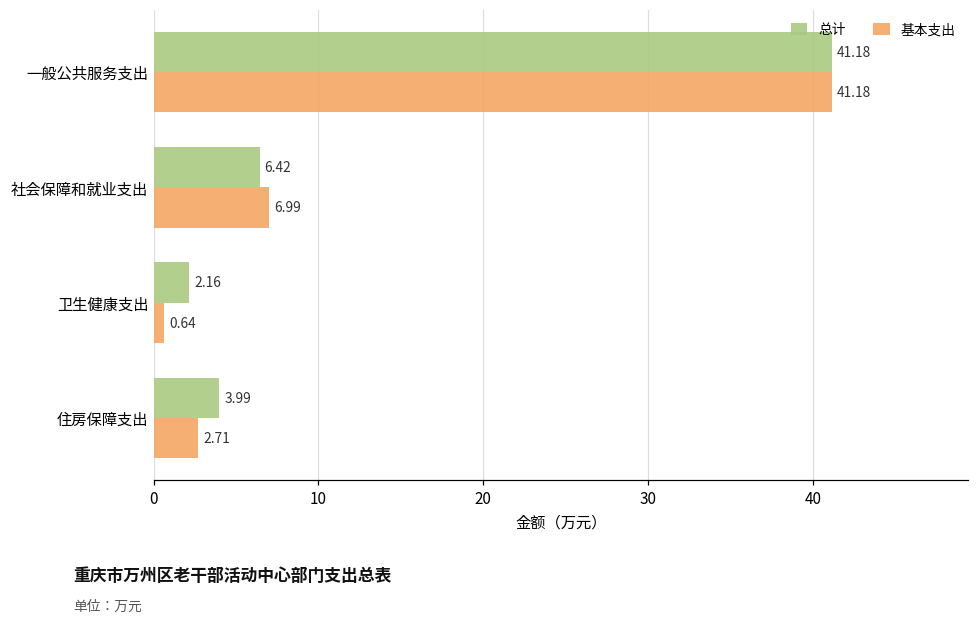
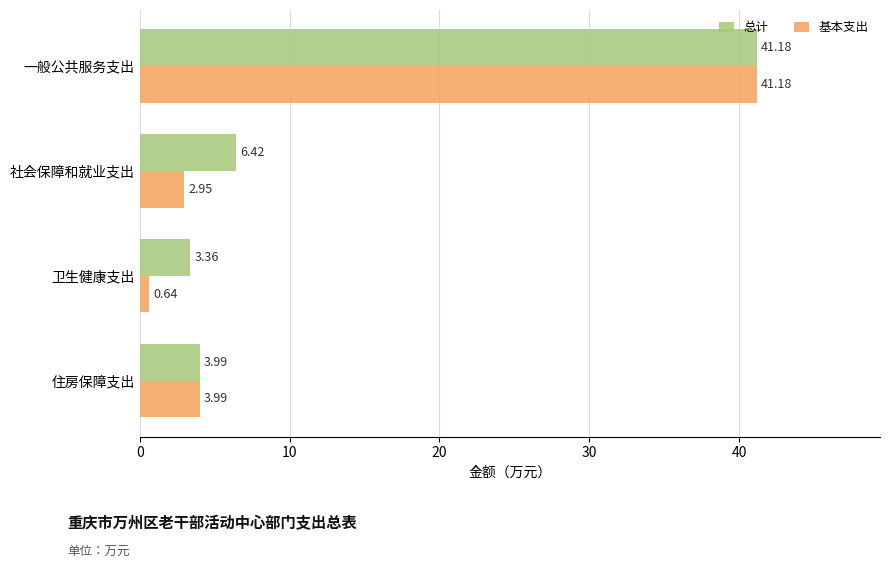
  {
    "总计": {
      "一般公共服务支出": 41.18,
      "社会保障和就业支出": 6.42,
-     "卫生健康支出": 2.16,
+     "卫生健康支出": 3.36,
      "住房保障支出": 3.99
    },
    "基本支出": {
      "一般公共服务支出": 41.18,
-     "社会保障和就业支出": 6.99,
+     "社会保障和就业支出": 2.95,
      "卫生健康支出": 0.64,
-     "住房保障支出": 2.71
+     "住房保障支出": 3.99
    }
  }
